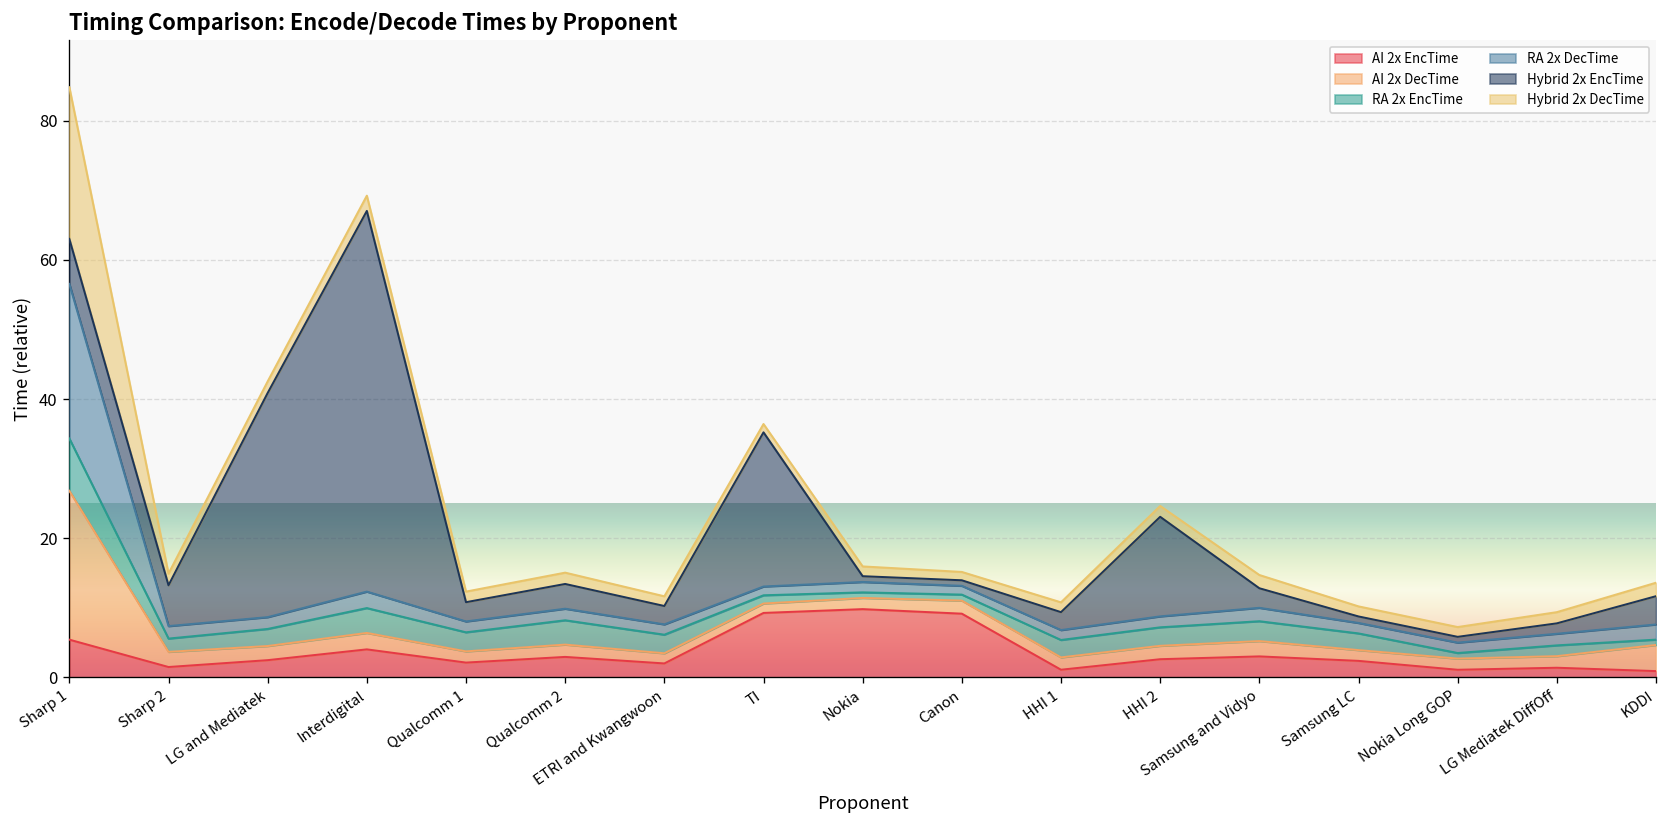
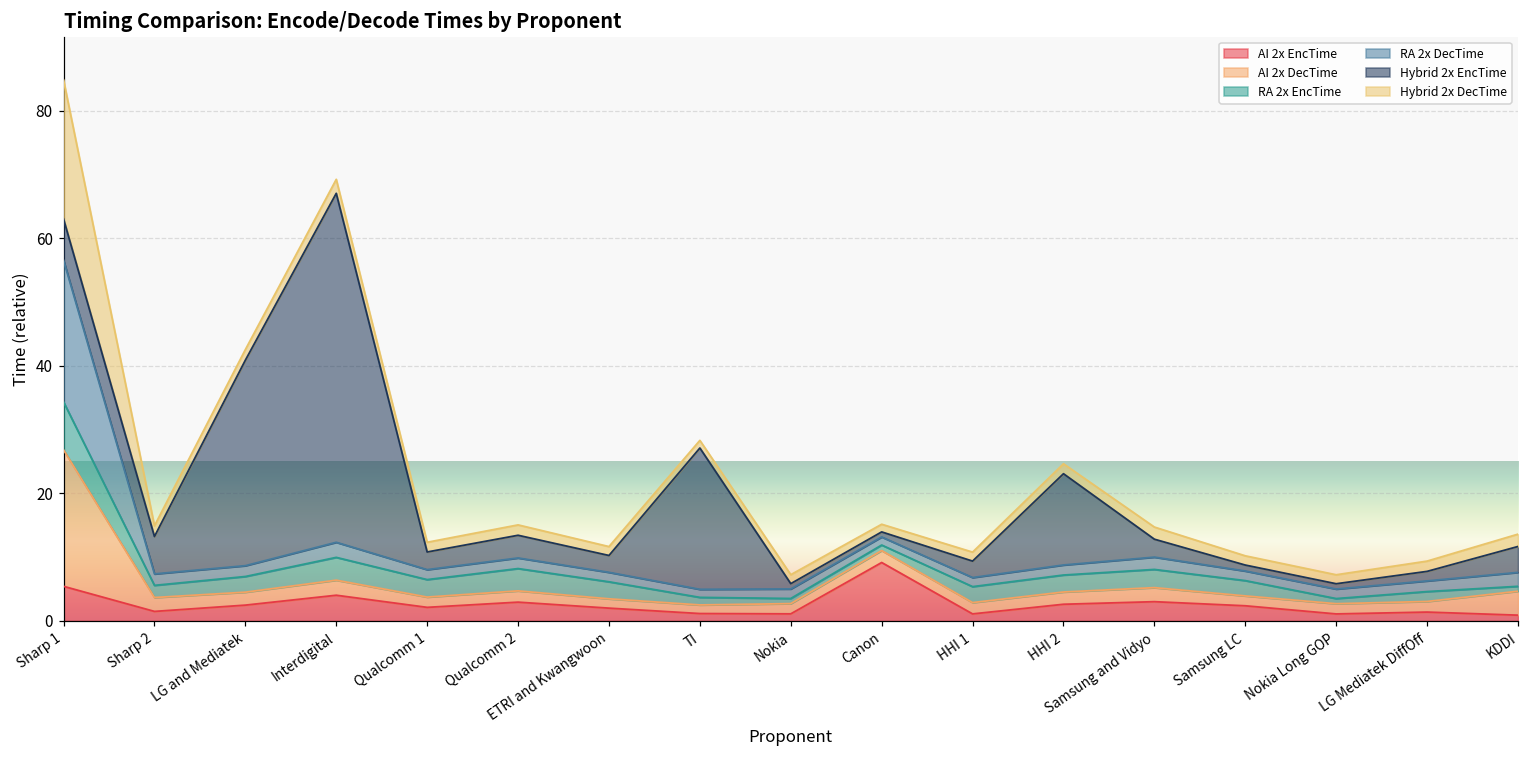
  {
    "AI 2x EncTime": {
      "Sharp 1": 5,
      "Sharp 2": 1,
      "LG and Mediatek": 2,
      "Interdigital": 4,
      "Qualcomm 1": 2,
      "Qualcomm 2": 3,
      "ETRI and Kwangwoon": 2,
-     "TI": 9,
-     "Nokia": 10,
+     "TI": 1,
+     "Nokia": 1,
      "Canon": 9,
      "HHI 1": 1,
      "HHI 2": 3,
      "Samsung and Vidyo": 3,
      "Samsung LC": 2,
      "Nokia Long GOP": 1,
      "LG Mediatek DiffOff": 1,
      "KDDI": 1
    },
    "Hybrid 2x EncTime": {
      "Sharp 1": 6,
      "Sharp 2": 6,
      "LG and Mediatek": 32,
      "Interdigital": 55,
      "Qualcomm 1": 3,
      "Qualcomm 2": 4,
      "ETRI and Kwangwoon": 3,
      "TI": 22,
      "Nokia": 1,
      "Canon": 1,
      "HHI 1": 3,
      "HHI 2": 14,
      "Samsung and Vidyo": 3,
      "Samsung LC": 1,
      "Nokia Long GOP": 1,
      "LG Mediatek DiffOff": 1,
      "KDDI": 4
    }
  }
